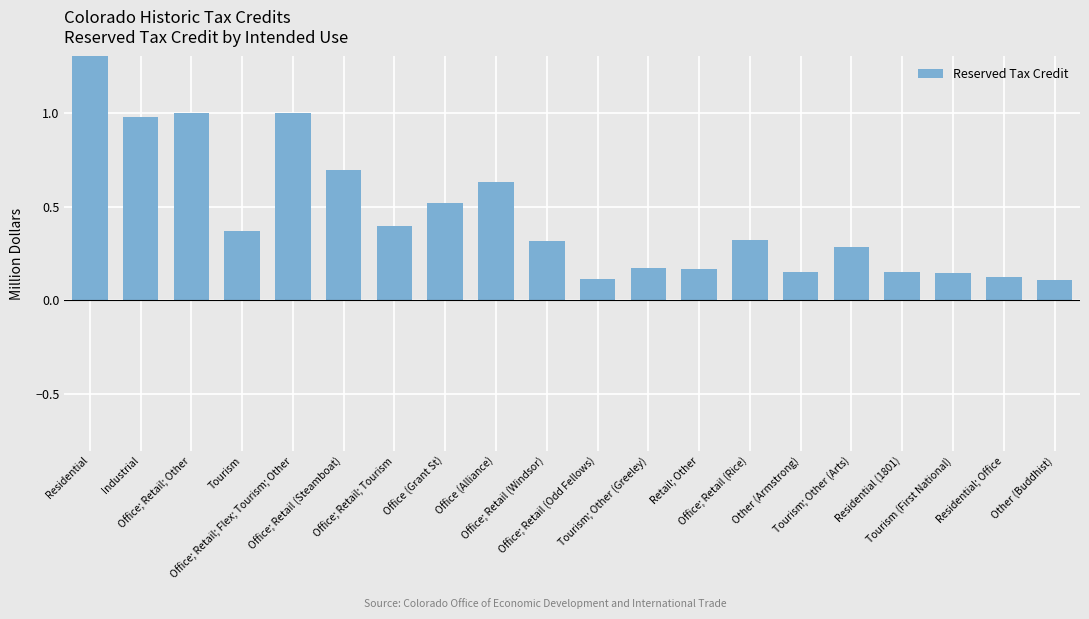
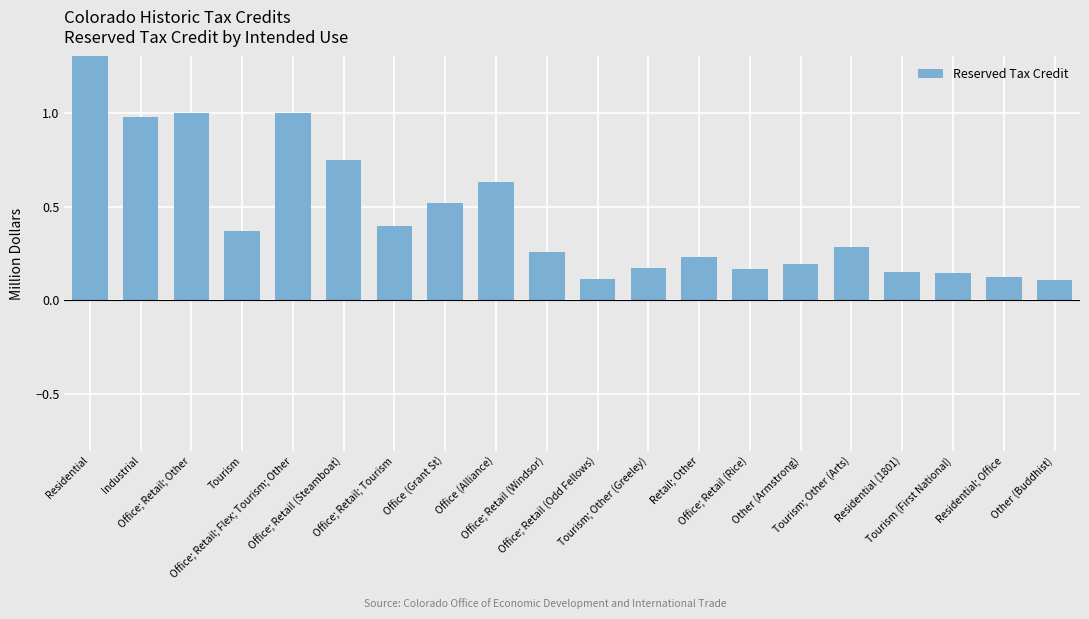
  {
    "Industrial": 0.98,
    "Office; Retail; Other": 1.00,
    "Tourism": 0.37,
    "Office; Retail; Flex; Tourism; Other": 1.00,
-   "Office; Retail (Steamboat)": 0.69,
+   "Office; Retail (Steamboat)": 0.75,
    "Office; Retail; Tourism": 0.39,
    "Office (Grant St)": 0.52,
    "Office (Alliance)": 0.63,
-   "Office; Retail (Windsor)": 0.32,
+   "Office; Retail (Windsor)": 0.26,
    "Office; Retail (Odd Fellows)": 0.12,
    "Tourism; Other (Greeley)": 0.17,
-   "Retail; Other": 0.17,
-   "Office; Retail (Rice)": 0.32,
-   "Other (Armstrong)": 0.15,
+   "Retail; Other": 0.23,
+   "Office; Retail (Rice)": 0.17,
+   "Other (Armstrong)": 0.20,
    "Tourism; Other (Arts)": 0.28,
    "Residential (1801)": 0.15,
    "Tourism (First National)": 0.15,
    "Residential; Office": 0.12,
    "Other (Buddhist)": 0.11
  }
